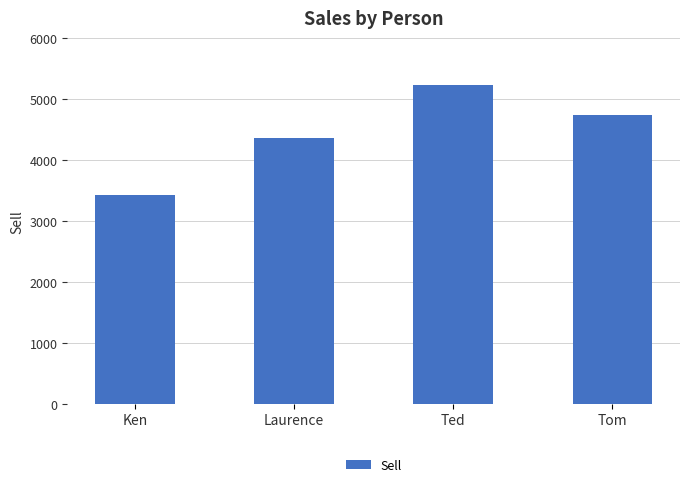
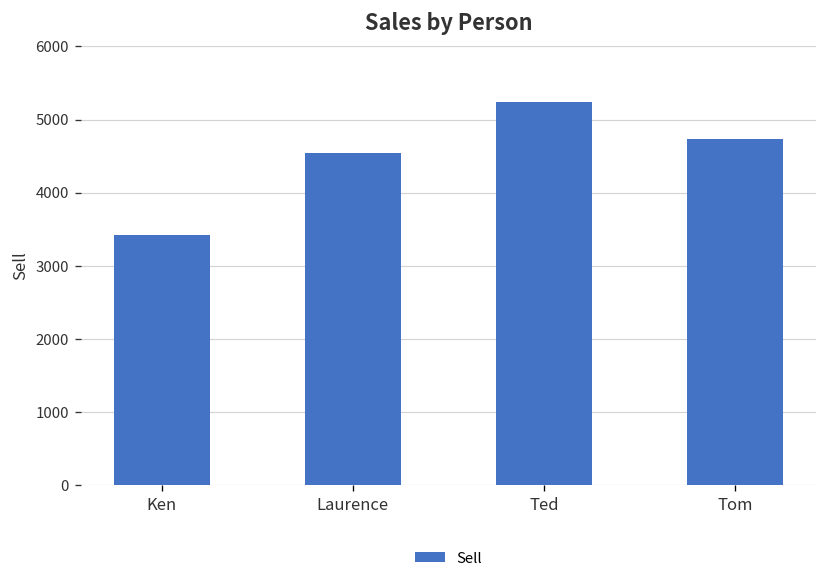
  {
    "Ken": 3400,
-   "Laurence": 4400,
+   "Laurence": 4500,
    "Ted": 5200,
    "Tom": 4700
  }
